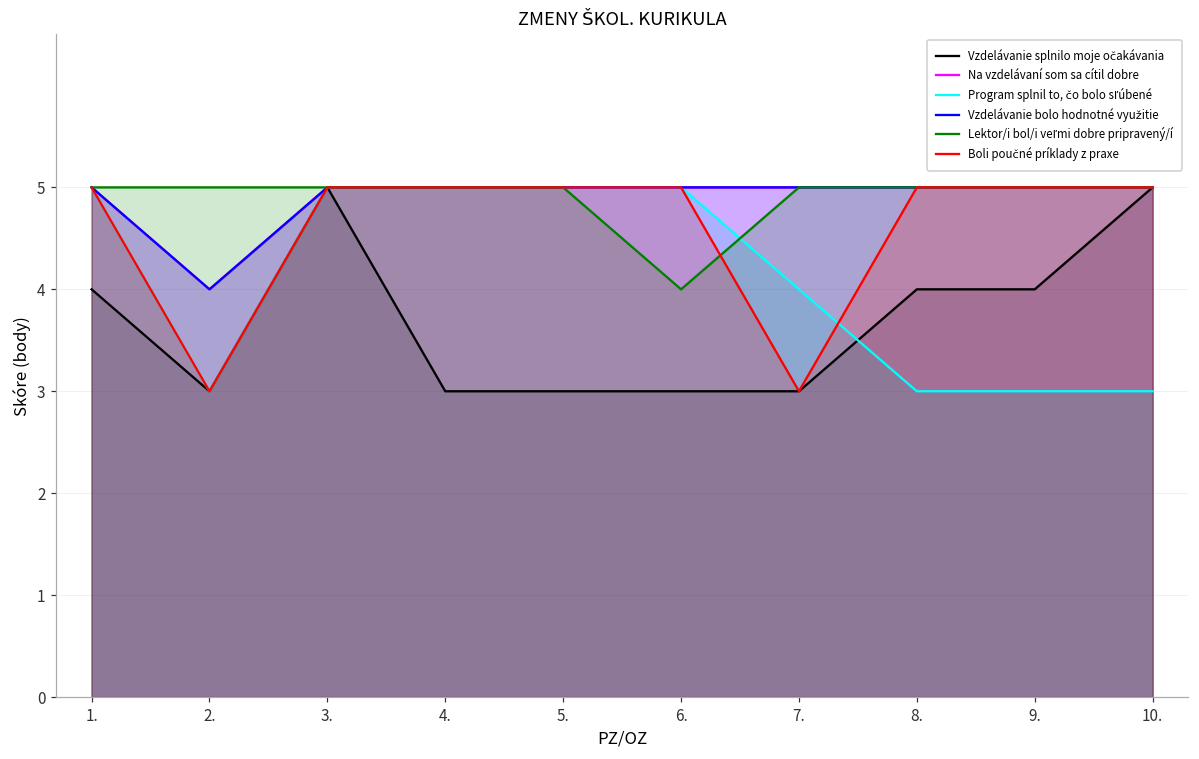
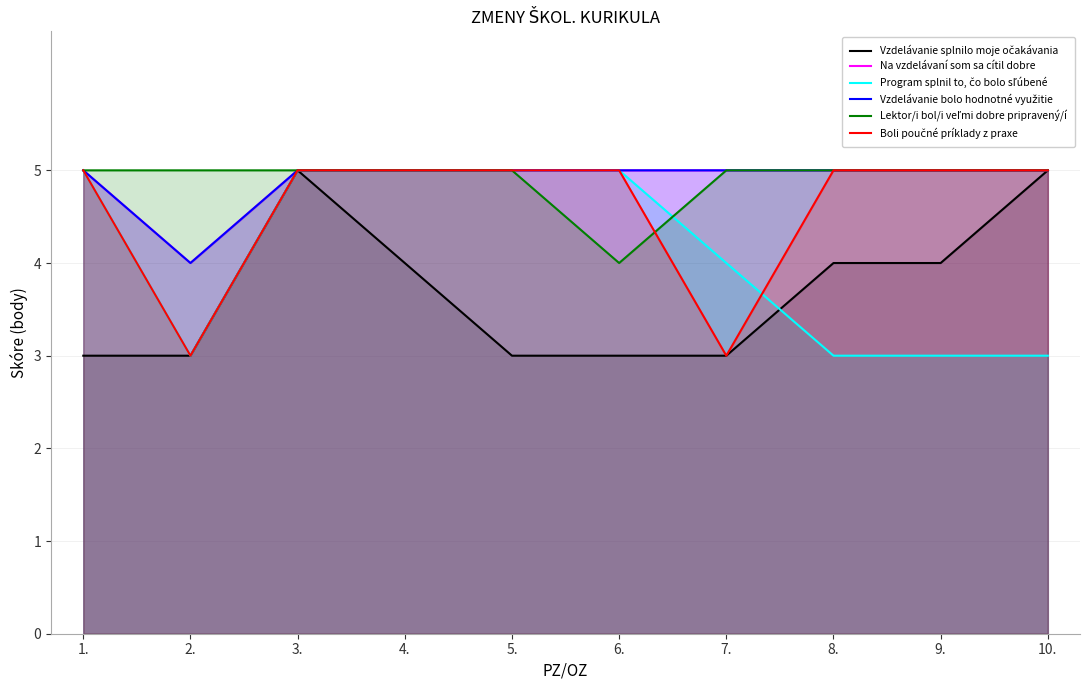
  {
    "Vzdelávanie splnilo moje očakávania": {
-     "1.": 4,
-     "4.": 3,
+     "1.": 3,
+     "4.": 4,
      "5.": 3,
      "6.": 3,
      "8.": 4,
      "9.": 4
    },
    "Vzdelávanie bolo hodnotné využitie": {
      "2.": 4
    },
    "Program splnil to, čo bolo sľúbené": {
      "7.": 4,
      "8.": 3,
      "9.": 3,
      "10.": 3
    },
    "Lektor/i bol/i veľmi dobre pripravený/í": {
      "2.": 5,
      "6.": 4
    }
  }
